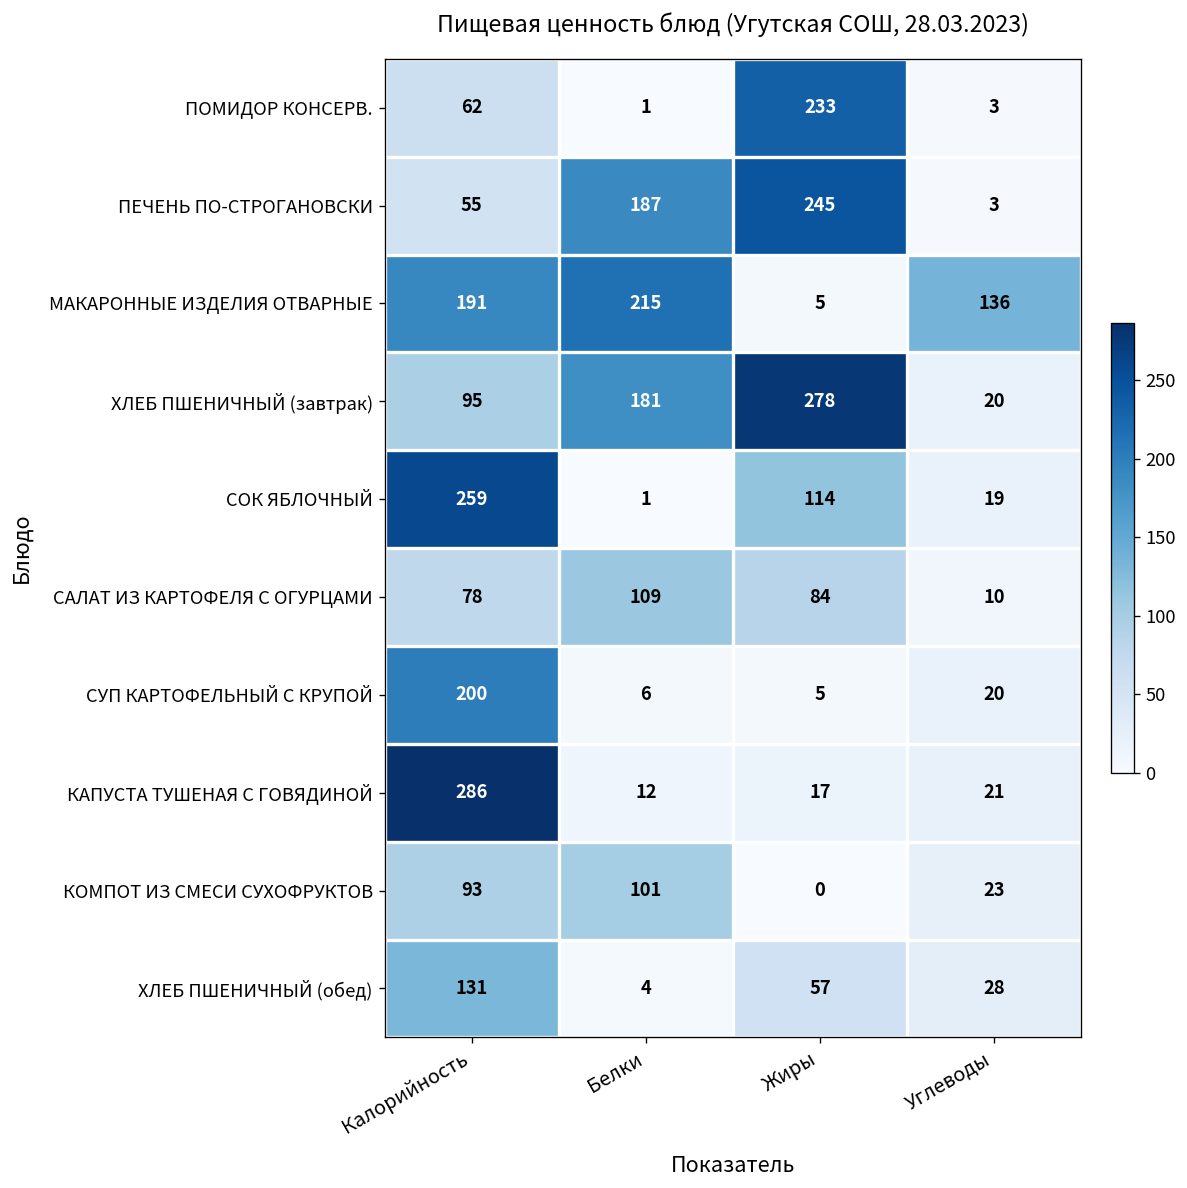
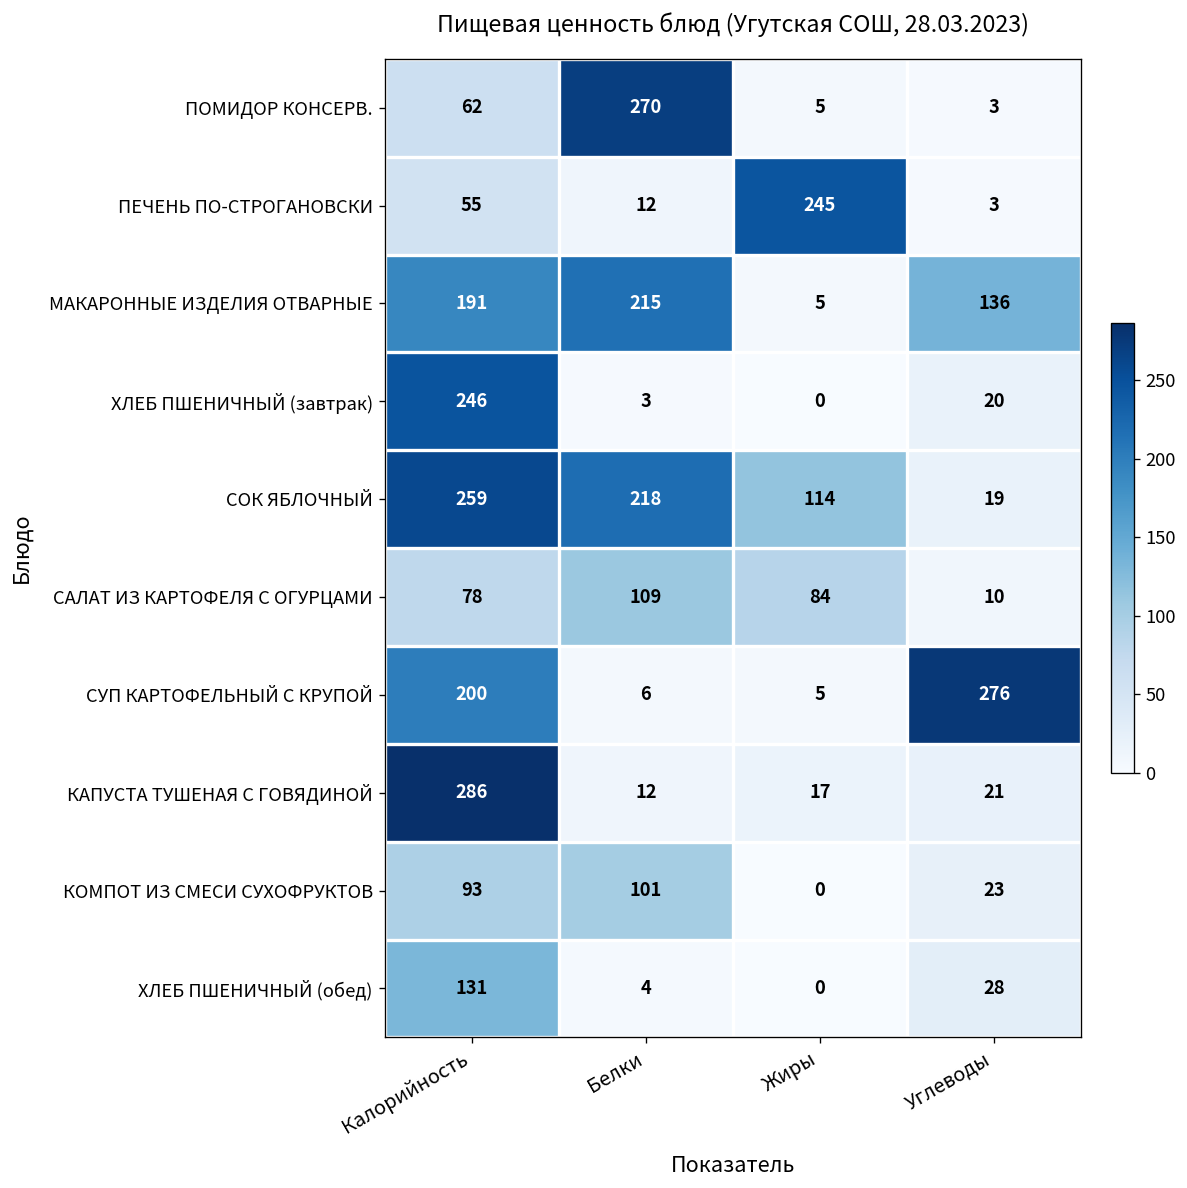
  {
    "ПОМИДОР КОНСЕРВ.": {
      "Калорийность": 62,
-     "Белки": 1,
-     "Жиры": 233,
+     "Белки": 270,
+     "Жиры": 5,
      "Углеводы": 3
    },
    "ПЕЧЕНЬ ПО-СТРОГАНОВСКИ": {
      "Калорийность": 55,
-     "Белки": 187,
+     "Белки": 12,
      "Жиры": 245,
      "Углеводы": 3
    },
    "МАКАРОННЫЕ ИЗДЕЛИЯ ОТВАРНЫЕ": {
      "Калорийность": 191,
      "Белки": 215,
      "Жиры": 5,
      "Углеводы": 136
    },
    "ХЛЕБ ПШЕНИЧНЫЙ (завтрак)": {
-     "Калорийность": 95,
-     "Белки": 181,
-     "Жиры": 278,
+     "Калорийность": 246,
+     "Белки": 3,
+     "Жиры": 0,
      "Углеводы": 20
    },
    "СОК ЯБЛОЧНЫЙ": {
      "Калорийность": 259,
-     "Белки": 1,
+     "Белки": 218,
      "Жиры": 114,
      "Углеводы": 19
    },
    "САЛАТ ИЗ КАРТОФЕЛЯ С ОГУРЦАМИ": {
      "Калорийность": 78,
      "Белки": 109,
      "Жиры": 84,
      "Углеводы": 10
    },
    "СУП КАРТОФЕЛЬНЫЙ С КРУПОЙ": {
      "Калорийность": 200,
      "Белки": 6,
      "Жиры": 5,
-     "Углеводы": 20
+     "Углеводы": 276
    },
    "КАПУСТА ТУШЕНАЯ С ГОВЯДИНОЙ": {
      "Калорийность": 286,
      "Белки": 12,
      "Жиры": 17,
      "Углеводы": 21
    },
    "КОМПОТ ИЗ СМЕСИ СУХОФРУКТОВ": {
      "Калорийность": 93,
      "Белки": 101,
      "Жиры": 0,
      "Углеводы": 23
    },
    "ХЛЕБ ПШЕНИЧНЫЙ (обед)": {
      "Калорийность": 131,
      "Белки": 4,
-     "Жиры": 57,
+     "Жиры": 0,
      "Углеводы": 28
    }
  }
